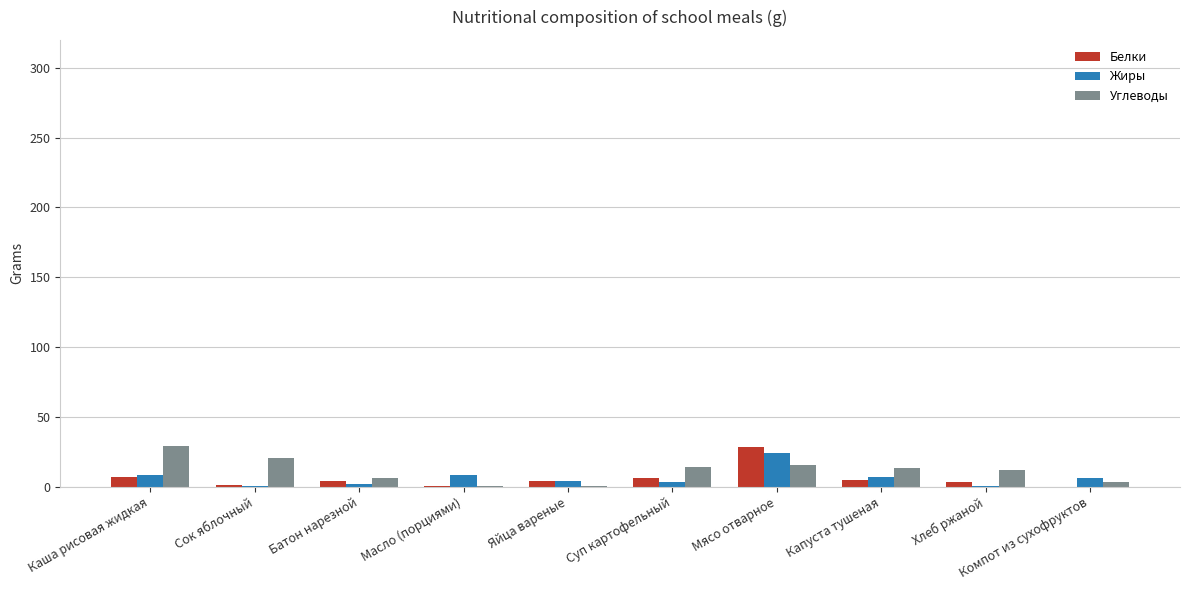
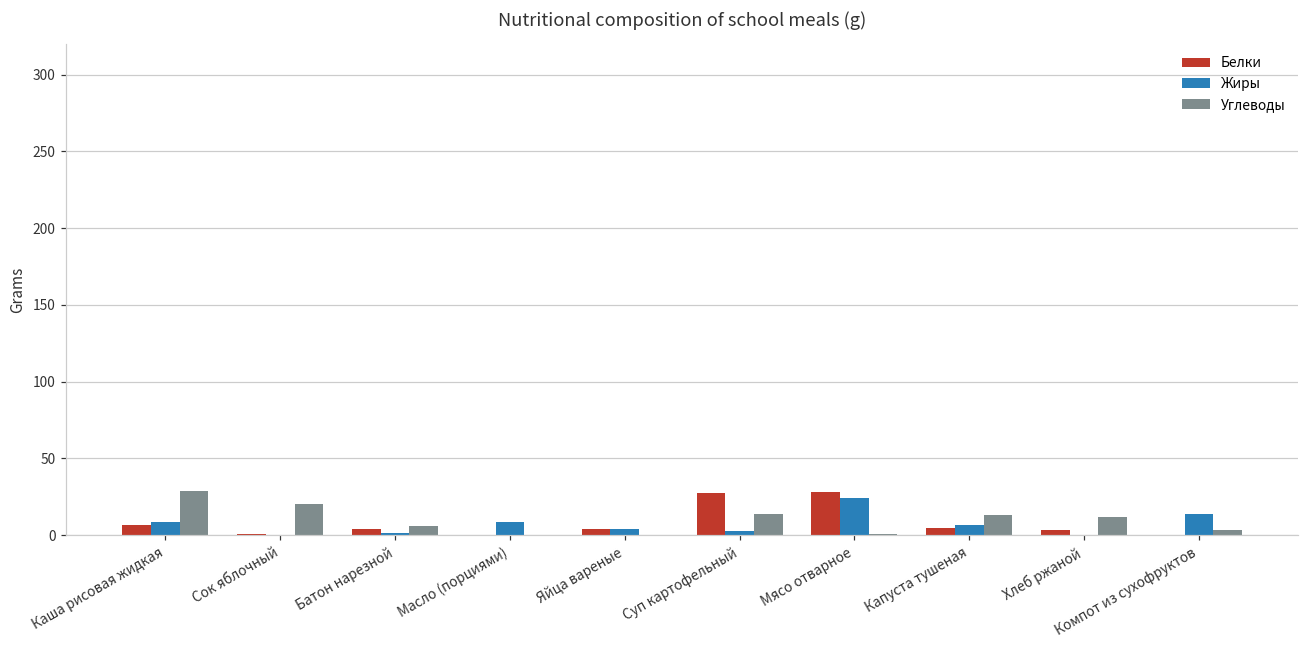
  {
    "Белки": {
      "Каша рисовая жидкая": 7,
      "Батон нарезной": 4,
      "Яйца вареные": 4,
-     "Суп картофельный": 6,
+     "Суп картофельный": 28,
      "Мясо отварное": 28,
      "Капуста тушеная": 5,
      "Хлеб ржаной": 3,
      "Компот из сухофруктов": 0
    },
    "Жиры": {
      "Каша рисовая жидкая": 8,
      "Масло (порциями)": 8,
      "Яйца вареные": 4,
      "Суп картофельный": 3,
      "Мясо отварное": 24,
      "Капуста тушеная": 7,
-     "Компот из сухофруктов": 6
+     "Компот из сухофруктов": 14
    },
    "Углеводы": {
      "Каша рисовая жидкая": 29,
      "Сок яблочный": 20,
      "Батон нарезной": 6,
      "Суп картофельный": 14,
-     "Мясо отварное": 16,
+     "Мясо отварное": 1,
      "Капуста тушеная": 13,
      "Хлеб ржаной": 12,
      "Компот из сухофруктов": 4
    }
  }
